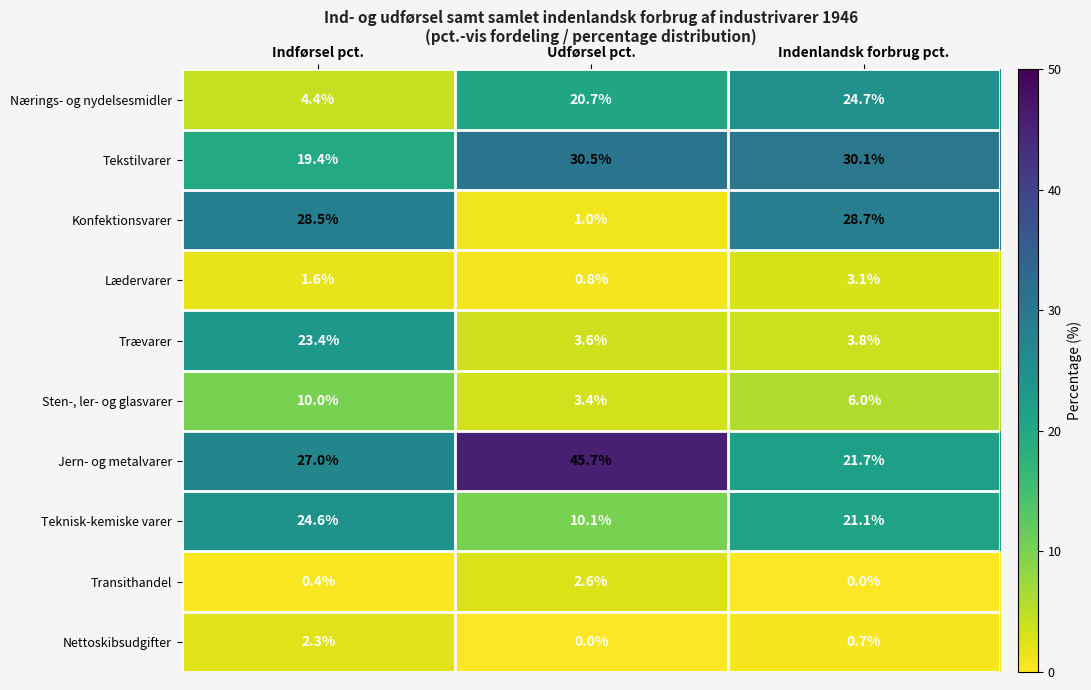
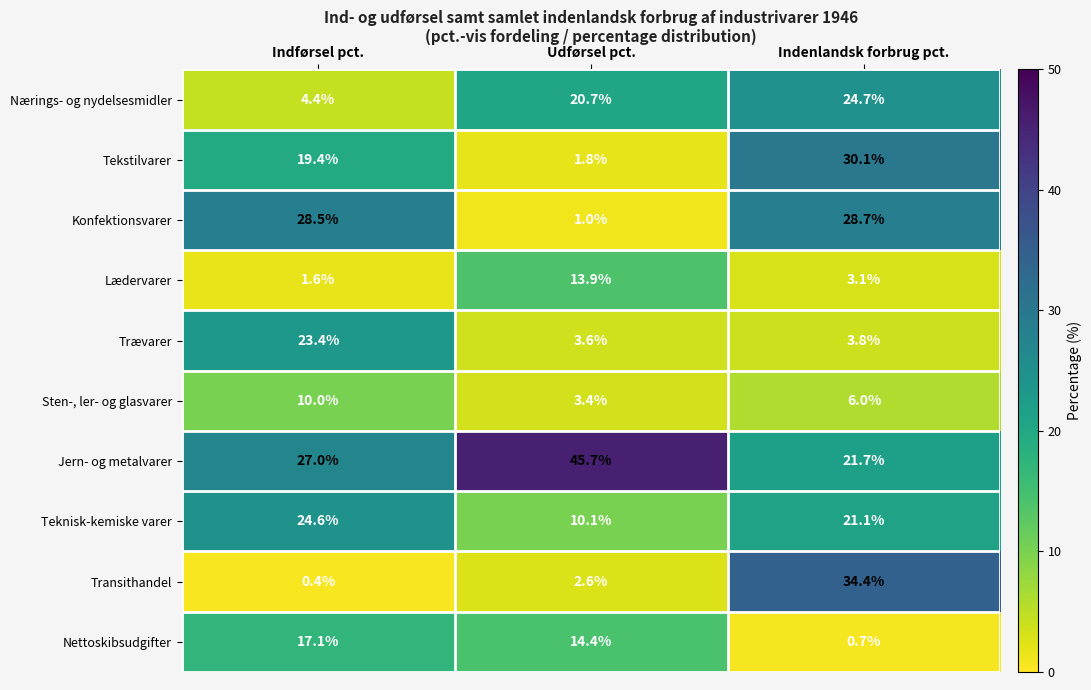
  {
    "Nærings- og nydelsesmidler": {
      "Indførsel pct.": "4.4%",
      "Udførsel pct.": "20.7%",
      "Indenlandsk forbrug pct.": "24.7%"
    },
    "Tekstilvarer": {
      "Indførsel pct.": "19.4%",
-     "Udførsel pct.": "30.5%",
+     "Udførsel pct.": "1.8%",
      "Indenlandsk forbrug pct.": "30.1%"
    },
    "Konfektionsvarer": {
      "Indførsel pct.": "28.5%",
      "Udførsel pct.": "1.0%",
      "Indenlandsk forbrug pct.": "28.7%"
    },
    "Lædervarer": {
      "Indførsel pct.": "1.6%",
-     "Udførsel pct.": "0.8%",
+     "Udførsel pct.": "13.9%",
      "Indenlandsk forbrug pct.": "3.1%"
    },
    "Trævarer": {
      "Indførsel pct.": "23.4%",
      "Udførsel pct.": "3.6%",
      "Indenlandsk forbrug pct.": "3.8%"
    },
    "Sten-, ler- og glasvarer": {
      "Indførsel pct.": "10.0%",
      "Udførsel pct.": "3.4%",
      "Indenlandsk forbrug pct.": "6.0%"
    },
    "Jern- og metalvarer": {
      "Indførsel pct.": "27.0%",
      "Udførsel pct.": "45.7%",
      "Indenlandsk forbrug pct.": "21.7%"
    },
    "Teknisk-kemiske varer": {
      "Indførsel pct.": "24.6%",
      "Udførsel pct.": "10.1%",
      "Indenlandsk forbrug pct.": "21.1%"
    },
    "Transithandel": {
      "Indførsel pct.": "0.4%",
      "Udførsel pct.": "2.6%",
-     "Indenlandsk forbrug pct.": "0.0%"
+     "Indenlandsk forbrug pct.": "34.4%"
    },
    "Nettoskibsudgifter": {
-     "Indførsel pct.": "2.3%",
-     "Udførsel pct.": "0.0%",
+     "Indførsel pct.": "17.1%",
+     "Udførsel pct.": "14.4%",
      "Indenlandsk forbrug pct.": "0.7%"
    }
  }
